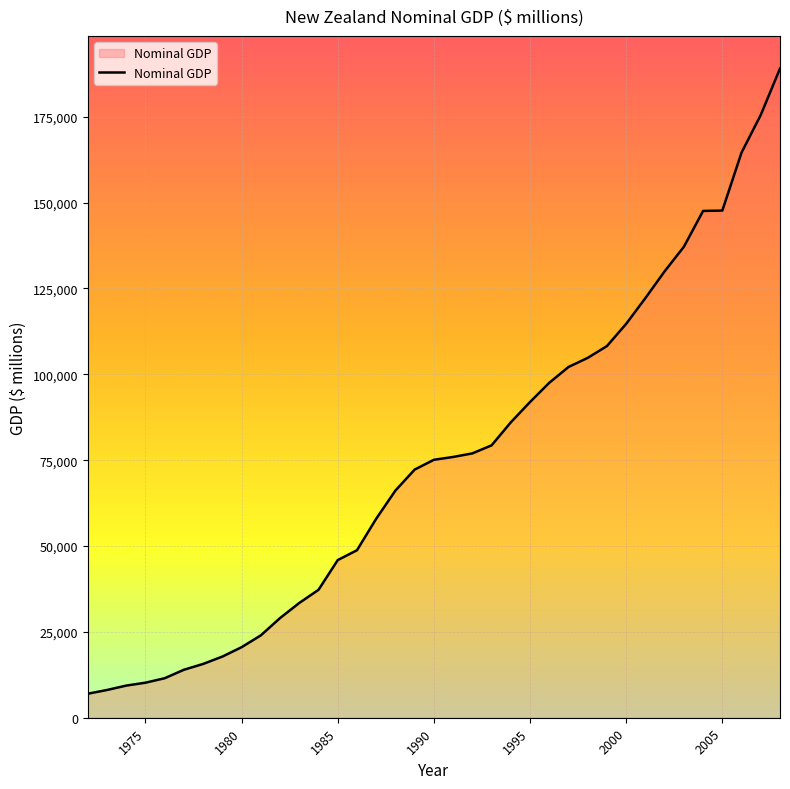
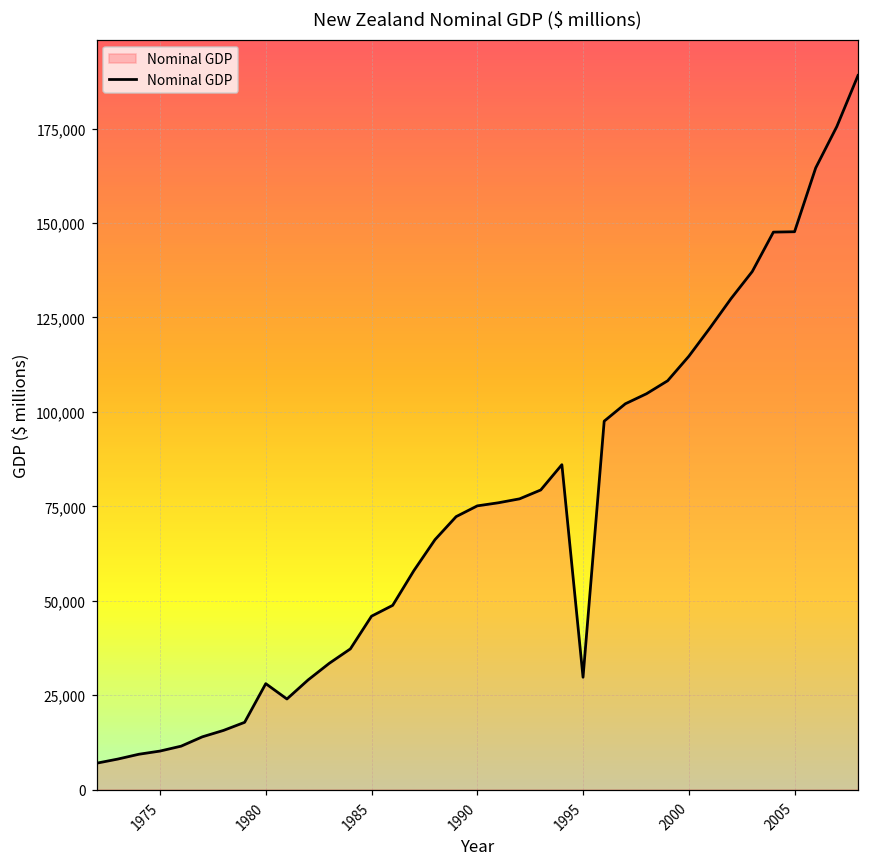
  {
    "1975": "10,000",
-   "1980": "21,000",
+   "1980": "28,000",
    "1985": "46,000",
    "1990": "75,000",
-   "1995": "92,000",
+   "1995": "30,000",
    "2000": "115,000",
    "2005": "148,000"
  }
